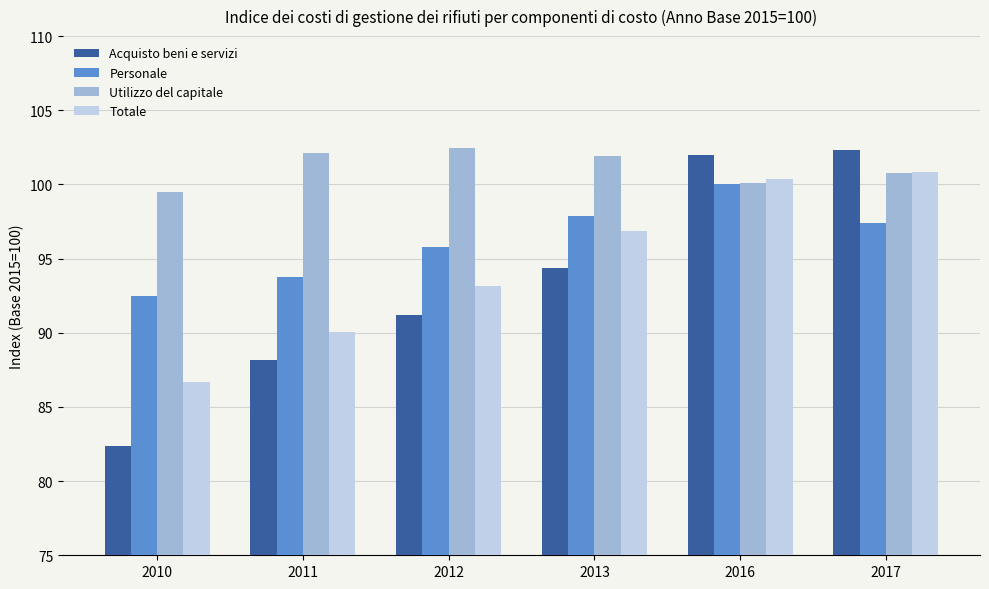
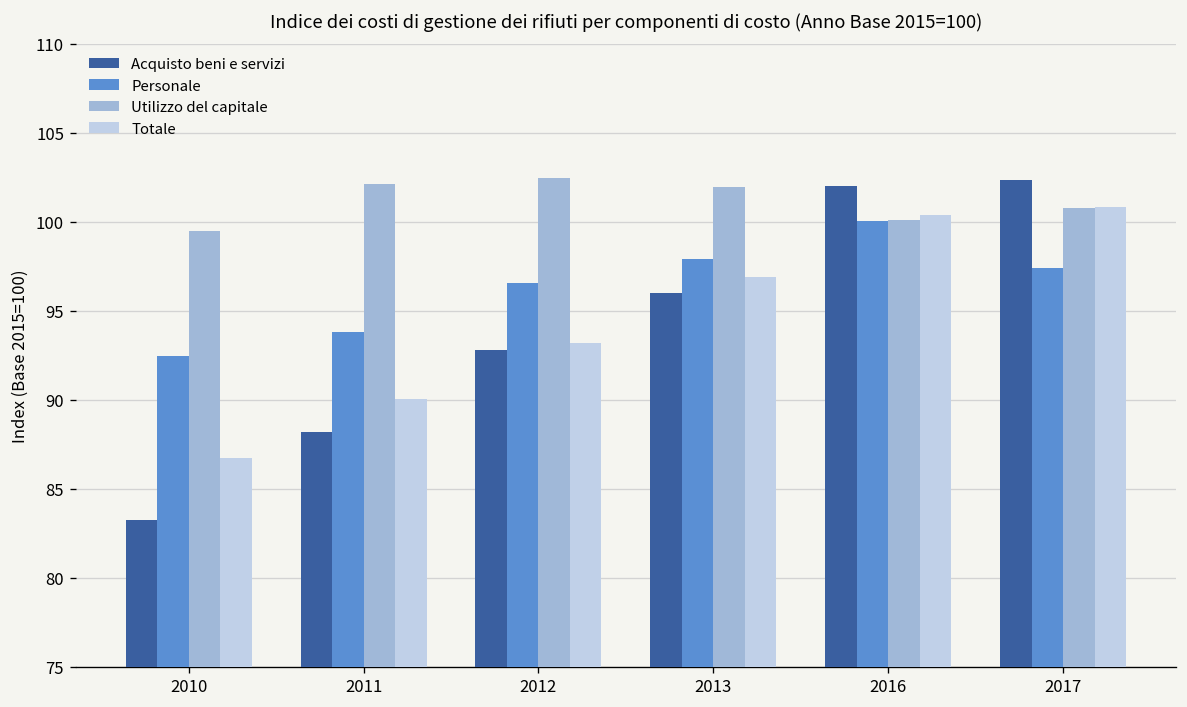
  {
    "Acquisto beni e servizi": {
-     "2010": 82.4,
+     "2010": 83.2,
      "2011": 88.2,
-     "2012": 91.2,
-     "2013": 94.4,
+     "2012": 92.8,
+     "2013": 96.0,
      "2016": 102.0,
      "2017": 102.3
    },
    "Personale": {
      "2010": 92.5,
      "2011": 93.8,
-     "2012": 95.8,
+     "2012": 96.5,
      "2013": 97.9,
      "2016": 100.0,
      "2017": 97.4
    }
  }
